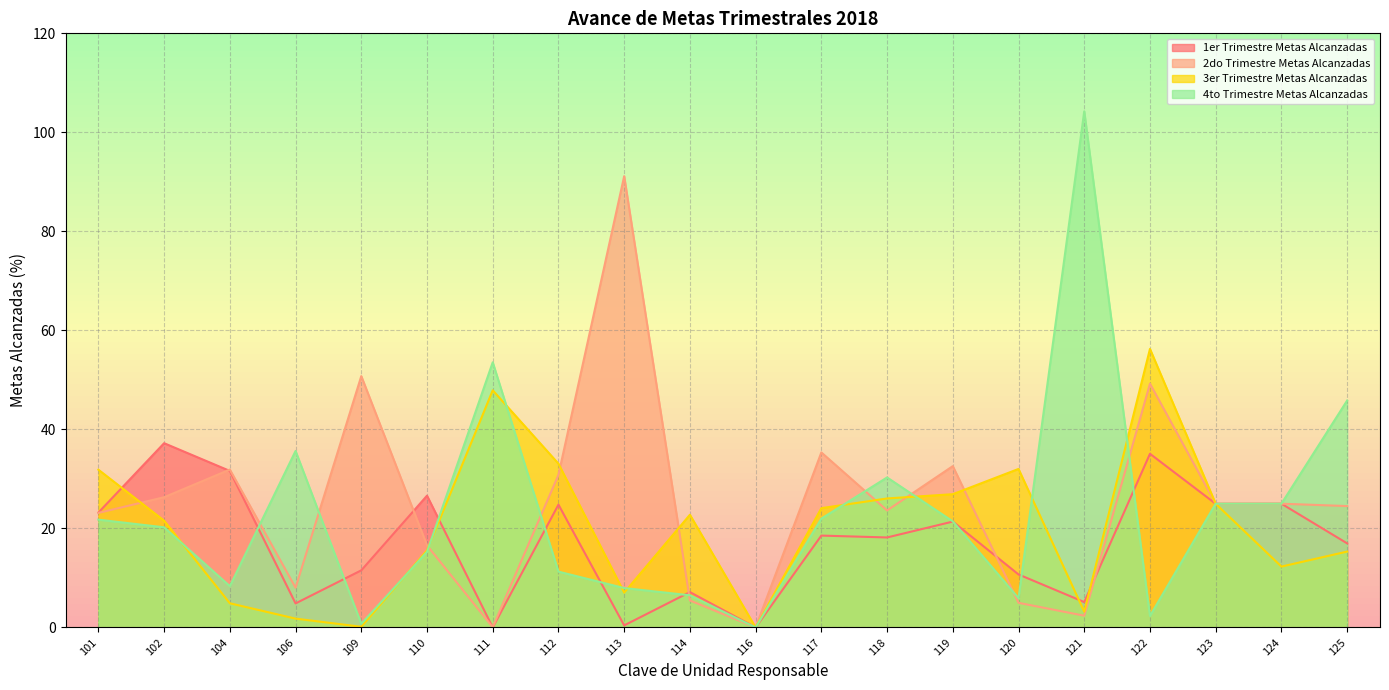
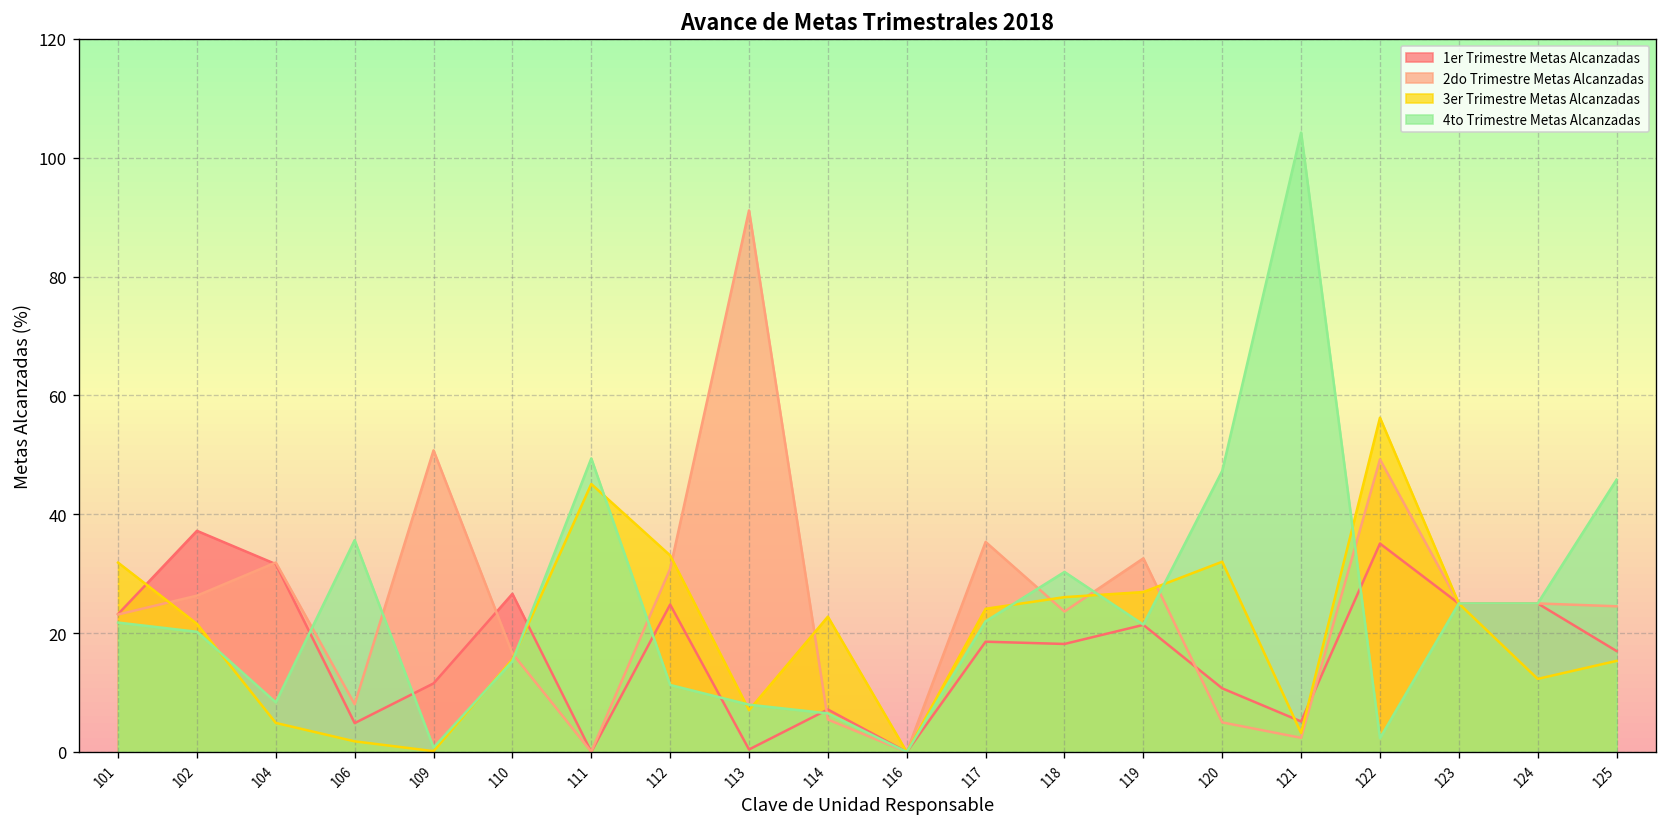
  {
    "3er Trimestre Metas Alcanzadas": {
      "101": 32,
      "102": 22,
      "104": 5,
      "106": 2,
      "109": 0,
-     "111": 48,
+     "111": 45,
      "112": 33,
      "113": 7,
      "114": 23,
      "117": 24,
      "118": 26,
      "119": 27,
      "120": 32,
      "121": 3,
      "122": 56,
      "124": 12,
      "125": 15
    },
    "4to Trimestre Metas Alcanzadas": {
      "101": 22,
      "102": 20,
      "104": 8,
      "106": 36,
      "109": 1,
-     "111": 54,
+     "111": 49,
      "112": 11,
      "113": 8,
      "114": 7,
      "117": 22,
      "118": 30,
-     "120": 6,
+     "120": 47,
      "121": 104,
      "122": 2,
      "125": 46
    }
  }
